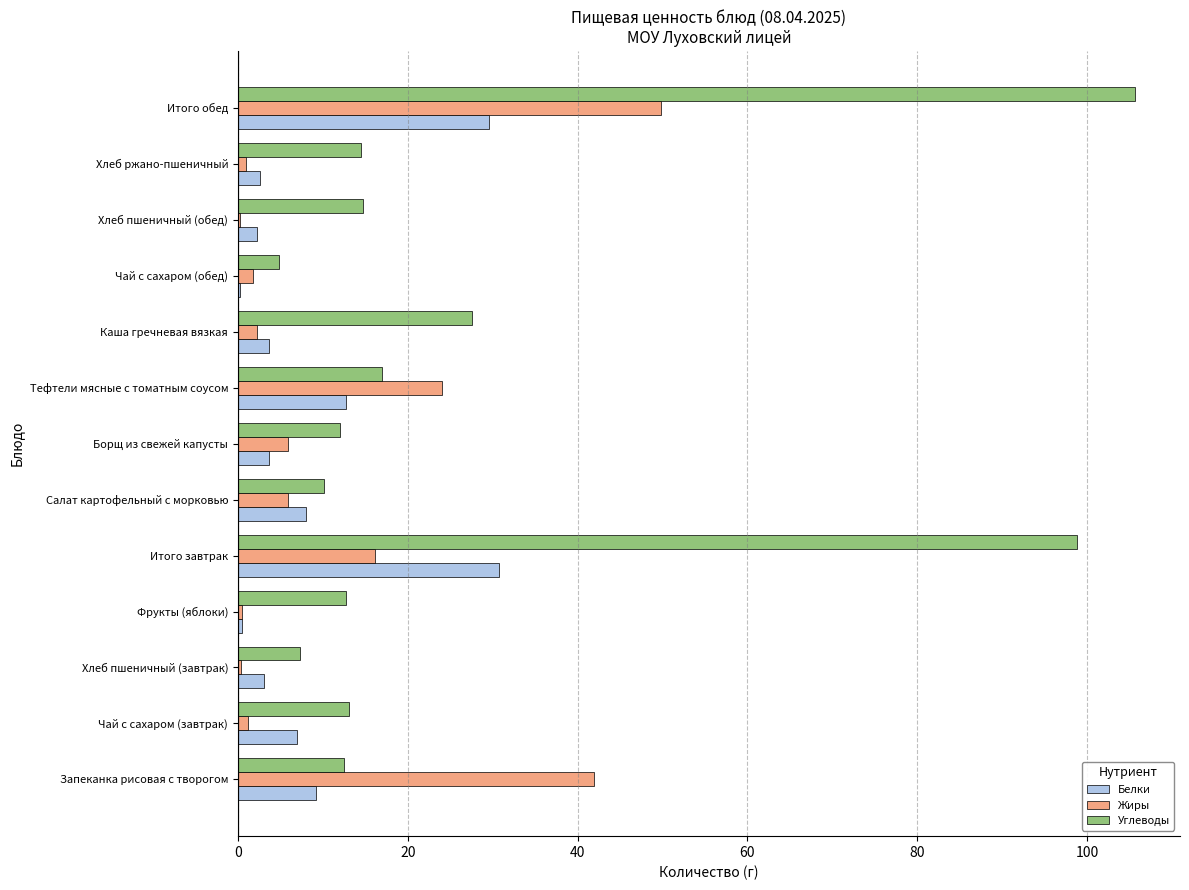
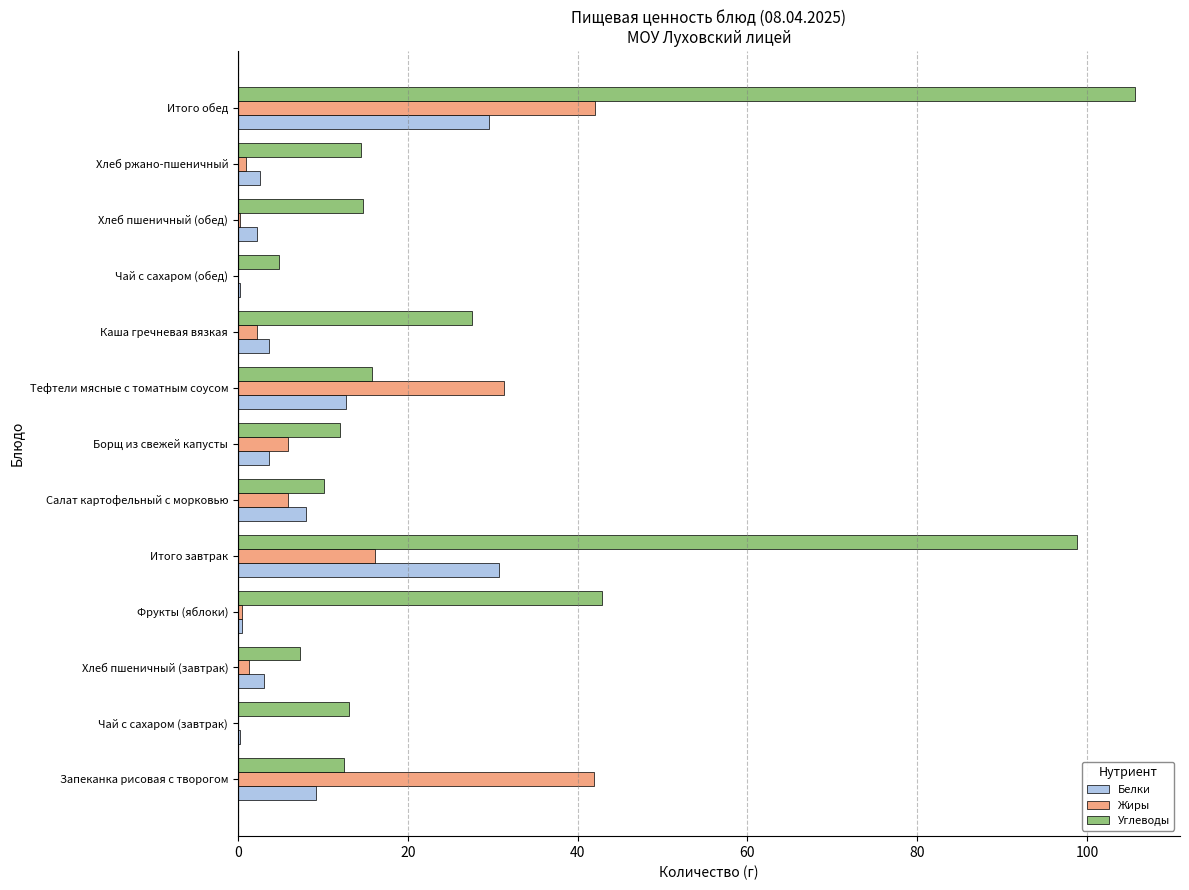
  {
    "Белки": {
      "Итого обед": 30,
      "Хлеб ржано-пшеничный": 3,
      "Хлеб пшеничный (обед)": 2,
      "Каша гречневая вязкая": 4,
      "Тефтели мясные с томатным соусом": 13,
      "Борщ из свежей капусты": 4,
      "Салат картофельный с морковью": 8,
      "Итого завтрак": 31,
      "Фрукты (яблоки)": 1,
      "Хлеб пшеничный (завтрак)": 3,
-     "Чай с сахаром (завтрак)": 7,
+     "Чай с сахаром (завтрак)": 0,
      "Запеканка рисовая с творогом": 9
    },
    "Жиры": {
-     "Итого обед": 50,
+     "Итого обед": 42,
      "Хлеб ржано-пшеничный": 1,
-     "Чай с сахаром (обед)": 2,
+     "Чай с сахаром (обед)": 0,
      "Каша гречневая вязкая": 2,
-     "Тефтели мясные с томатным соусом": 24,
+     "Тефтели мясные с томатным соусом": 31,
      "Борщ из свежей капусты": 6,
      "Салат картофельный с морковью": 6,
      "Итого завтрак": 16,
      "Фрукты (яблоки)": 1,
-     "Хлеб пшеничный (завтрак)": 0,
-     "Чай с сахаром (завтрак)": 1,
+     "Хлеб пшеничный (завтрак)": 1,
+     "Чай с сахаром (завтрак)": 0,
      "Запеканка рисовая с творогом": 42
    },
    "Углеводы": {
      "Итого обед": 106,
      "Хлеб ржано-пшеничный": 14,
      "Хлеб пшеничный (обед)": 15,
      "Чай с сахаром (обед)": 5,
      "Каша гречневая вязкая": 28,
-     "Тефтели мясные с томатным соусом": 17,
+     "Тефтели мясные с томатным соусом": 16,
      "Борщ из свежей капусты": 12,
      "Салат картофельный с морковью": 10,
      "Итого завтрак": 99,
-     "Фрукты (яблоки)": 13,
+     "Фрукты (яблоки)": 43,
      "Хлеб пшеничный (завтрак)": 7,
      "Чай с сахаром (завтрак)": 13,
      "Запеканка рисовая с творогом": 13
    }
  }
